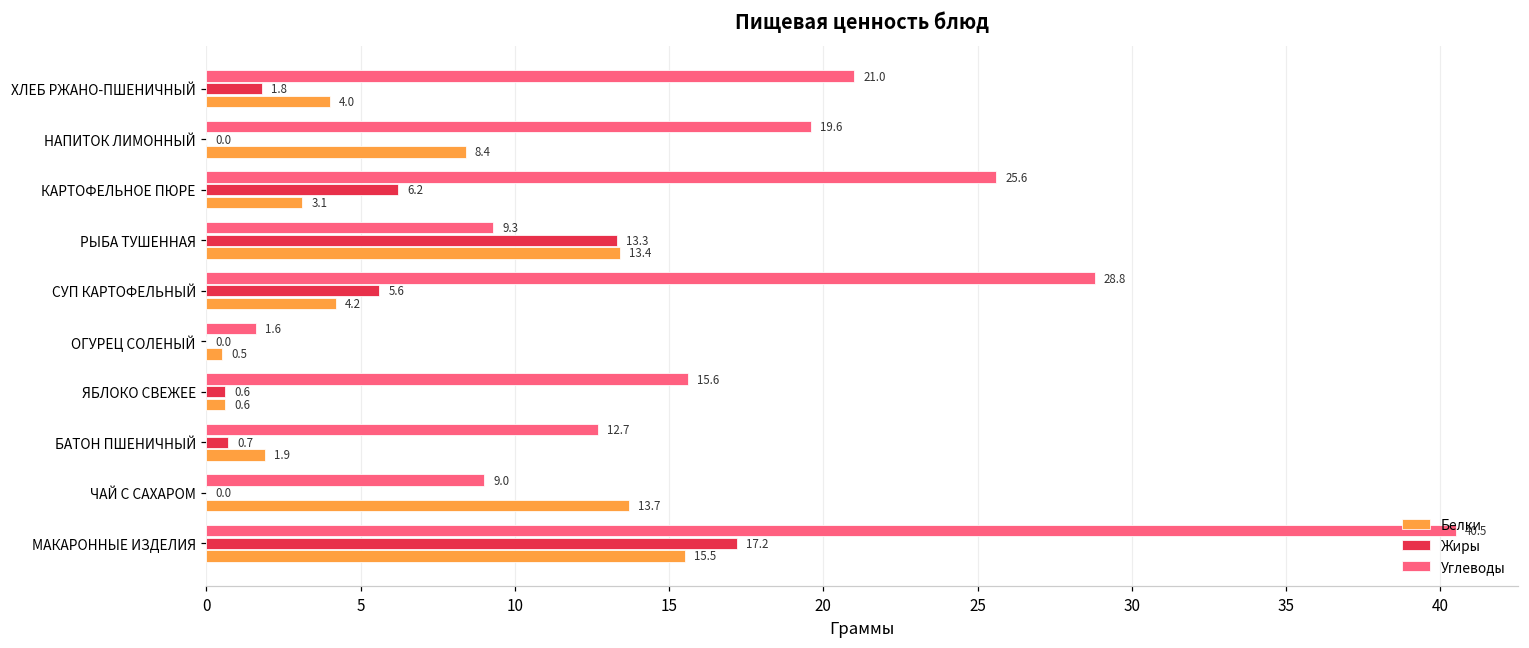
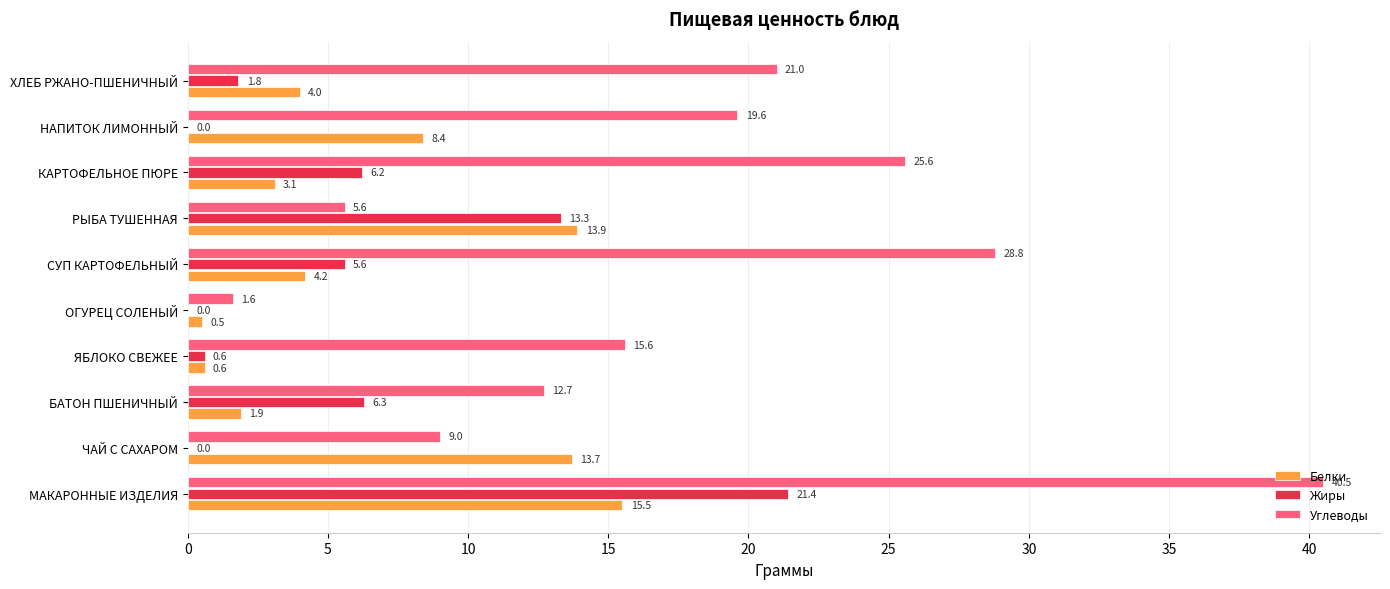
  {
    "Белки": {
      "ХЛЕБ РЖАНО-ПШЕНИЧНЫЙ": 4.0,
      "НАПИТОК ЛИМОННЫЙ": 8.4,
      "КАРТОФЕЛЬНОЕ ПЮРЕ": 3.1,
-     "РЫБА ТУШЕННАЯ": 13.4,
+     "РЫБА ТУШЕННАЯ": 13.9,
      "СУП КАРТОФЕЛЬНЫЙ": 4.2,
      "ОГУРЕЦ СОЛЕНЫЙ": 0.5,
      "ЯБЛОКО СВЕЖЕЕ": 0.6,
      "БАТОН ПШЕНИЧНЫЙ": 1.9,
      "ЧАЙ С САХАРОМ": 13.7,
      "МАКАРОННЫЕ ИЗДЕЛИЯ": 15.5
    },
    "Жиры": {
      "ХЛЕБ РЖАНО-ПШЕНИЧНЫЙ": 1.8,
      "НАПИТОК ЛИМОННЫЙ": 0.0,
      "КАРТОФЕЛЬНОЕ ПЮРЕ": 6.2,
      "РЫБА ТУШЕННАЯ": 13.3,
      "СУП КАРТОФЕЛЬНЫЙ": 5.6,
      "ОГУРЕЦ СОЛЕНЫЙ": 0.0,
      "ЯБЛОКО СВЕЖЕЕ": 0.6,
-     "БАТОН ПШЕНИЧНЫЙ": 0.7,
+     "БАТОН ПШЕНИЧНЫЙ": 6.3,
      "ЧАЙ С САХАРОМ": 0.0,
-     "МАКАРОННЫЕ ИЗДЕЛИЯ": 17.2
+     "МАКАРОННЫЕ ИЗДЕЛИЯ": 21.4
    },
    "Углеводы": {
      "ХЛЕБ РЖАНО-ПШЕНИЧНЫЙ": 21.0,
      "НАПИТОК ЛИМОННЫЙ": 19.6,
      "КАРТОФЕЛЬНОЕ ПЮРЕ": 25.6,
-     "РЫБА ТУШЕННАЯ": 9.3,
+     "РЫБА ТУШЕННАЯ": 5.6,
      "СУП КАРТОФЕЛЬНЫЙ": 28.8,
      "ОГУРЕЦ СОЛЕНЫЙ": 1.6,
      "ЯБЛОКО СВЕЖЕЕ": 15.6,
      "БАТОН ПШЕНИЧНЫЙ": 12.7,
      "ЧАЙ С САХАРОМ": 9.0,
      "МАКАРОННЫЕ ИЗДЕЛИЯ": 40.5
    }
  }
